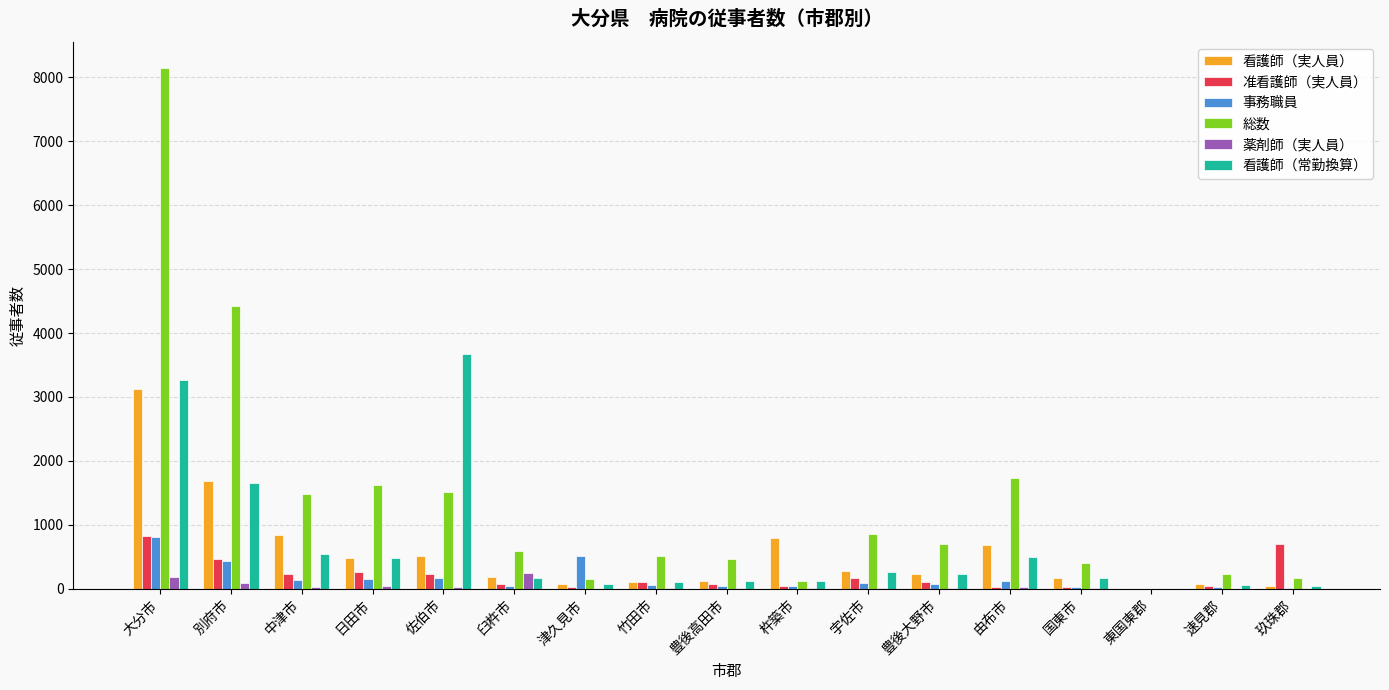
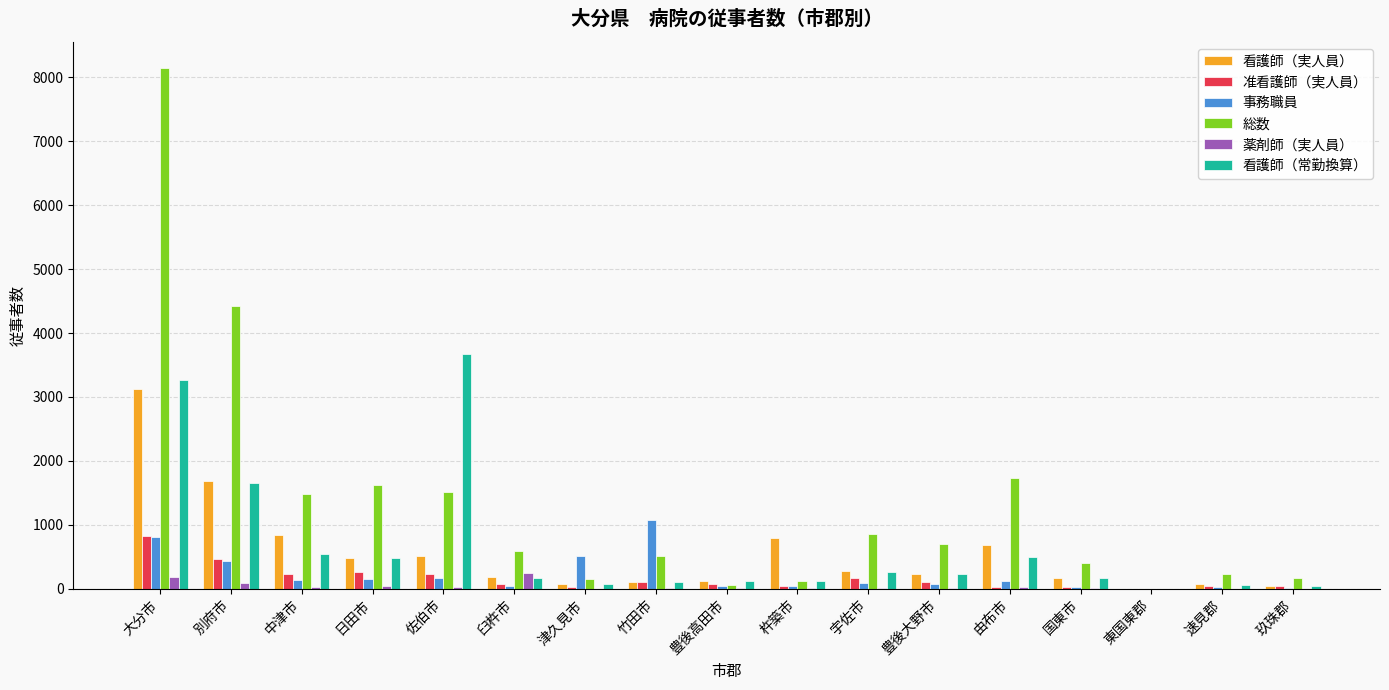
  {
    "看護師（実人員）": {
      "大分市": 3100,
      "別府市": 1700,
      "中津市": 800,
      "日田市": 500,
      "佐伯市": 500,
      "臼杵市": 200,
      "津久見市": 100,
      "竹田市": 100,
      "豊後高田市": 100,
      "杵築市": 800,
      "宇佐市": 300,
      "豊後大野市": 200,
      "由布市": 700,
      "国東市": 200,
      "東国東郡": 0,
      "速見郡": 100
    },
    "准看護師（実人員）": {
      "大分市": 800,
      "別府市": 500,
      "中津市": 200,
      "日田市": 300,
      "佐伯市": 200,
      "臼杵市": 100,
      "竹田市": 100,
      "豊後高田市": 100,
      "杵築市": 0,
      "宇佐市": 200,
      "豊後大野市": 100,
      "東国東郡": 0,
      "速見郡": 0,
-     "玖珠郡": 700
+     "玖珠郡": 0
    },
    "事務職員": {
      "大分市": 800,
      "別府市": 400,
      "中津市": 100,
      "日田市": 200,
      "佐伯市": 200,
      "臼杵市": 0,
      "津久見市": 500,
-     "竹田市": 100,
+     "竹田市": 1100,
      "豊後高田市": 0,
      "杵築市": 0,
      "宇佐市": 100,
      "豊後大野市": 100,
      "由布市": 100,
      "東国東郡": 0
    },
    "総数": {
      "大分市": 8100,
      "別府市": 4400,
      "中津市": 1500,
      "日田市": 1600,
      "佐伯市": 1500,
      "臼杵市": 600,
      "津久見市": 100,
      "竹田市": 500,
-     "豊後高田市": 500,
+     "豊後高田市": 100,
      "杵築市": 100,
      "宇佐市": 900,
      "豊後大野市": 700,
      "由布市": 1700,
      "国東市": 400,
      "東国東郡": 0,
      "速見郡": 200,
      "玖珠郡": 200
    },
    "薬剤師（実人員）": {
      "大分市": 200,
      "別府市": 100,
      "臼杵市": 200,
      "東国東郡": 0
    },
    "看護師（常勤換算）": {
      "大分市": 3300,
      "別府市": 1700,
      "中津市": 500,
      "日田市": 500,
      "佐伯市": 3700,
      "臼杵市": 200,
      "津久見市": 100,
      "竹田市": 100,
      "豊後高田市": 100,
      "杵築市": 100,
      "宇佐市": 300,
      "豊後大野市": 200,
      "由布市": 500,
      "国東市": 200,
      "東国東郡": 0,
      "速見郡": 100
    }
  }
